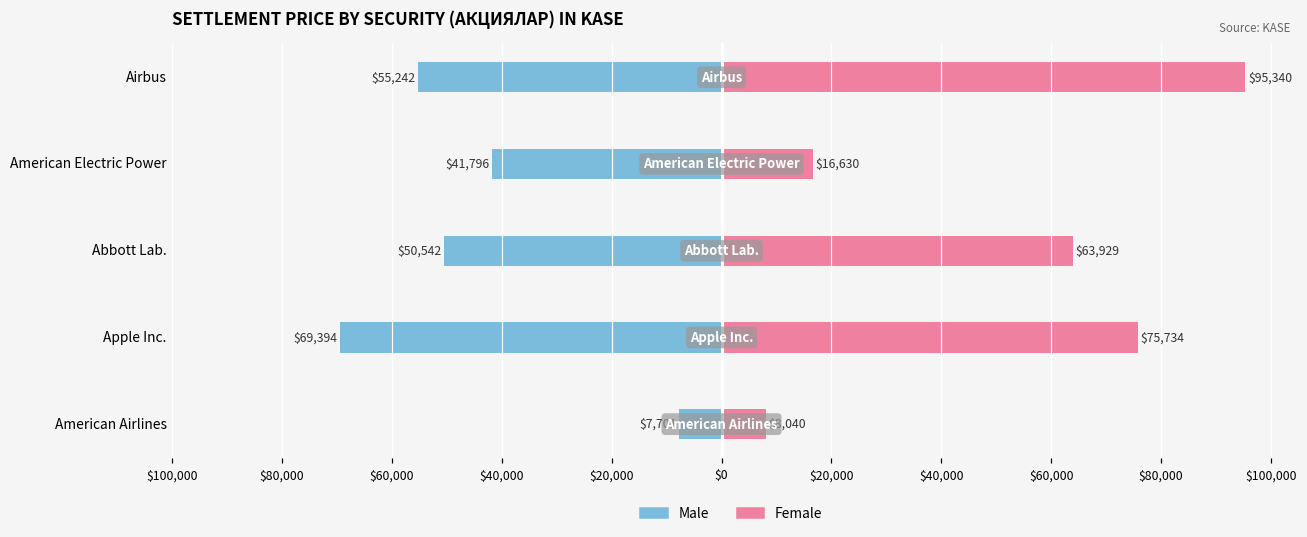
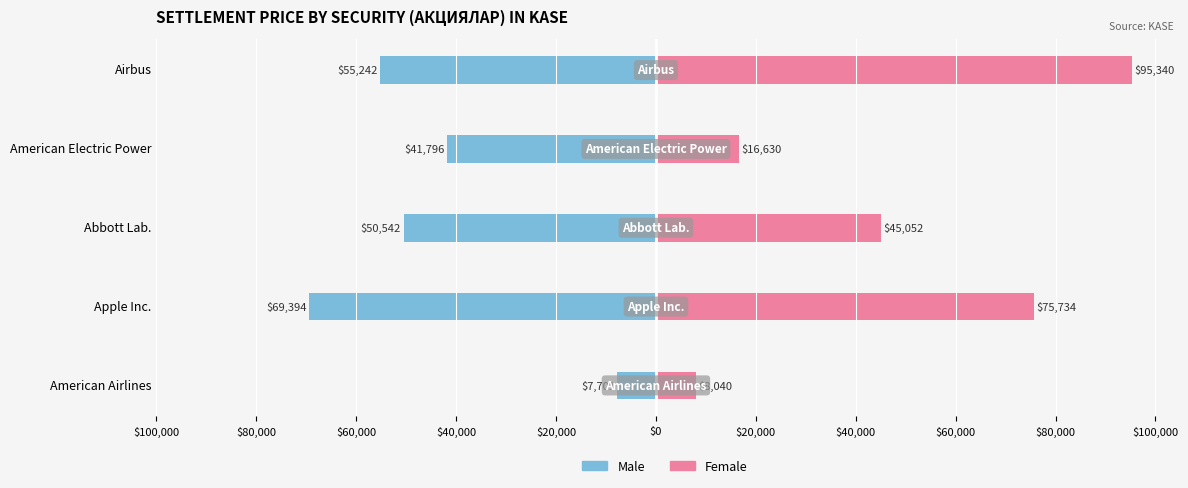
  {
    "Female": {
      "Airbus": "$95,340",
      "American Electric Power": "$16,630",
-     "Abbott Lab.": "$63,929",
+     "Abbott Lab.": "$45,052",
      "Apple Inc.": "$75,734"
    }
  }
